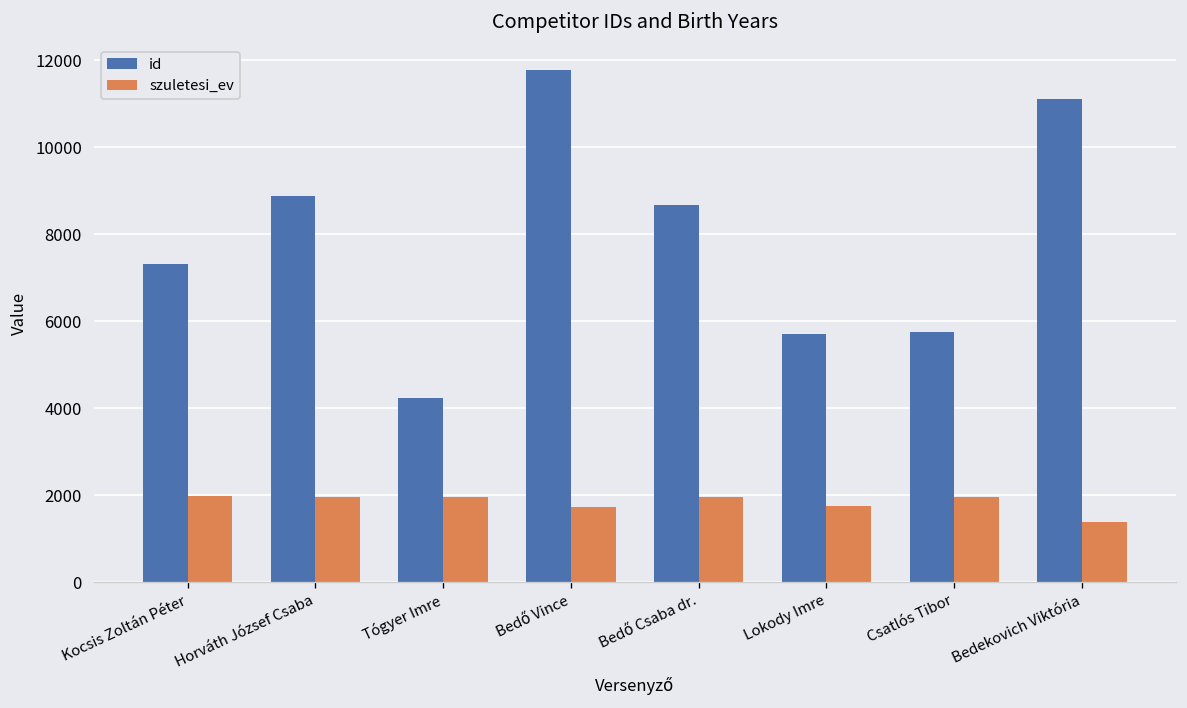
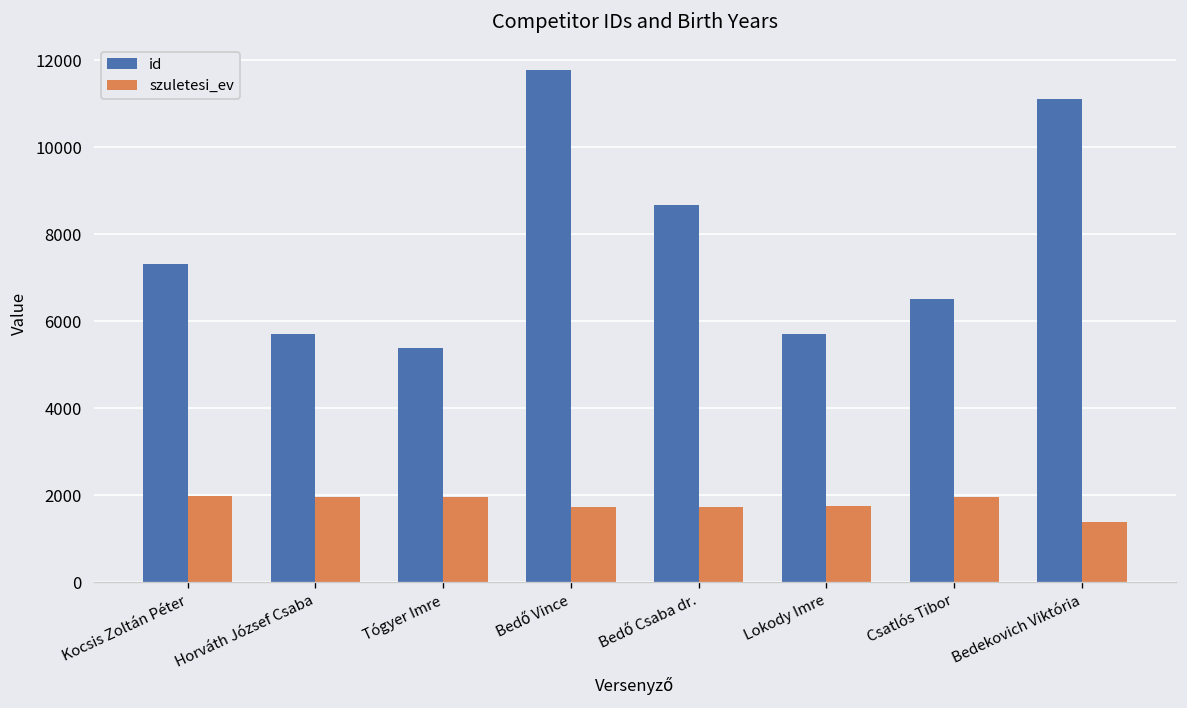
  {
    "id": {
      "Kocsis Zoltán Péter": 7300,
-     "Horváth József Csaba": 8900,
-     "Tógyer Imre": 4200,
+     "Horváth József Csaba": 5700,
+     "Tógyer Imre": 5400,
      "Bedő Vince": 11800,
      "Bedő Csaba dr.": 8700,
      "Lokody Imre": 5700,
-     "Csatlós Tibor": 5800,
+     "Csatlós Tibor": 6500,
      "Bedekovich Viktória": 11100
    },
    "szuletesi_ev": {
      "Kocsis Zoltán Péter": 2000,
      "Horváth József Csaba": 2000,
      "Tógyer Imre": 2000,
      "Bedő Vince": 1700,
-     "Bedő Csaba dr.": 2000,
+     "Bedő Csaba dr.": 1700,
      "Lokody Imre": 1700,
      "Csatlós Tibor": 2000,
      "Bedekovich Viktória": 1400
    }
  }
